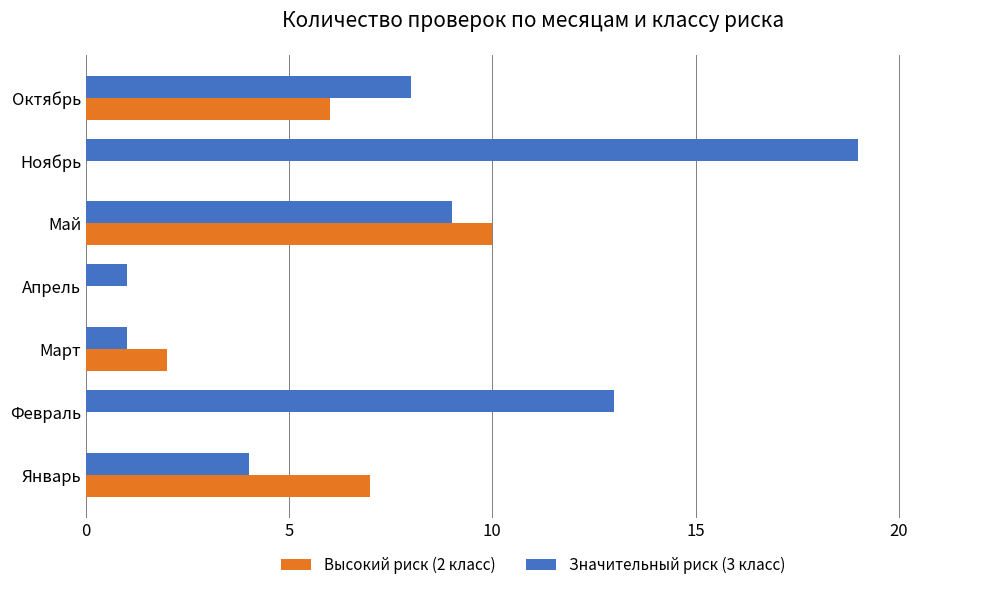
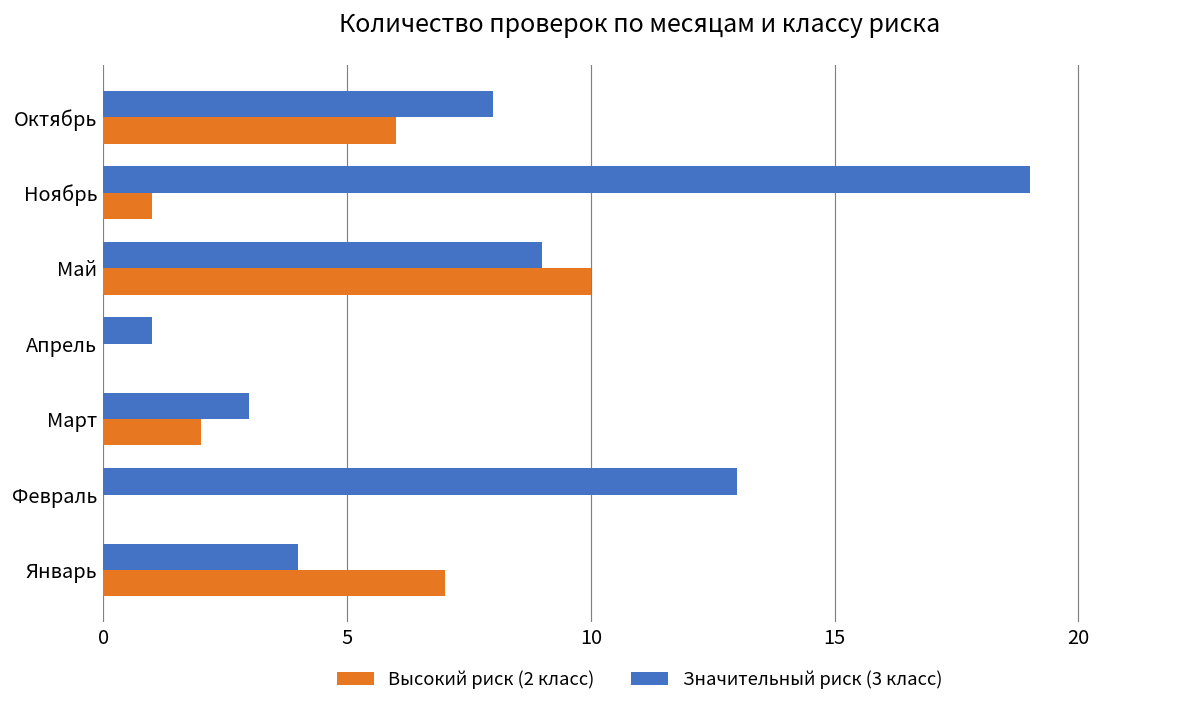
  {
    "Высокий риск (2 класс)": {
      "Октябрь": 6,
-     "Ноябрь": 0,
+     "Ноябрь": 1,
      "Май": 10,
      "Апрель": 0,
      "Март": 2,
      "Февраль": 0,
      "Январь": 7
    },
    "Значительный риск (3 класс)": {
      "Октябрь": 8,
      "Ноябрь": 19,
      "Май": 9,
      "Апрель": 1,
-     "Март": 1,
+     "Март": 3,
      "Февраль": 13,
      "Январь": 4
    }
  }
